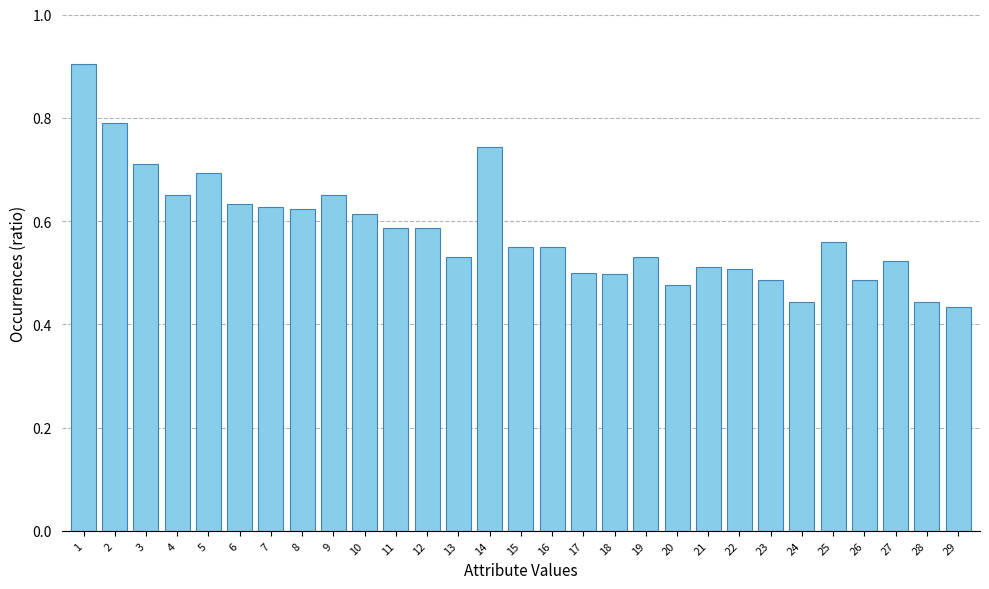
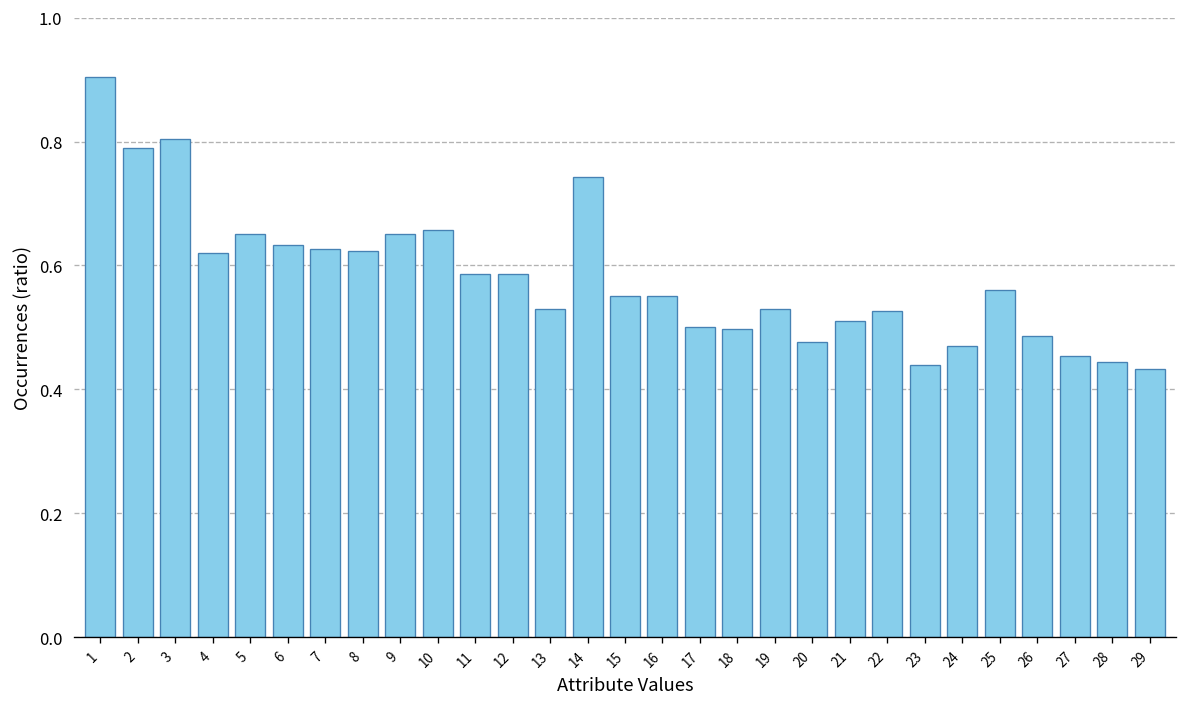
  {
    "1": 0.90,
    "2": 0.79,
-   "3": 0.71,
-   "4": 0.65,
-   "5": 0.69,
+   "3": 0.80,
+   "4": 0.62,
+   "5": 0.65,
    "6": 0.63,
    "7": 0.63,
    "8": 0.62,
    "9": 0.65,
-   "10": 0.61,
+   "10": 0.66,
    "11": 0.59,
    "12": 0.59,
    "13": 0.53,
    "14": 0.74,
    "15": 0.55,
    "16": 0.55,
    "17": 0.50,
    "18": 0.50,
    "19": 0.53,
    "20": 0.48,
    "21": 0.51,
-   "22": 0.51,
-   "23": 0.49,
-   "24": 0.44,
+   "22": 0.53,
+   "23": 0.44,
+   "24": 0.47,
    "25": 0.56,
    "26": 0.49,
-   "27": 0.52,
+   "27": 0.45,
    "28": 0.44,
    "29": 0.43
  }
